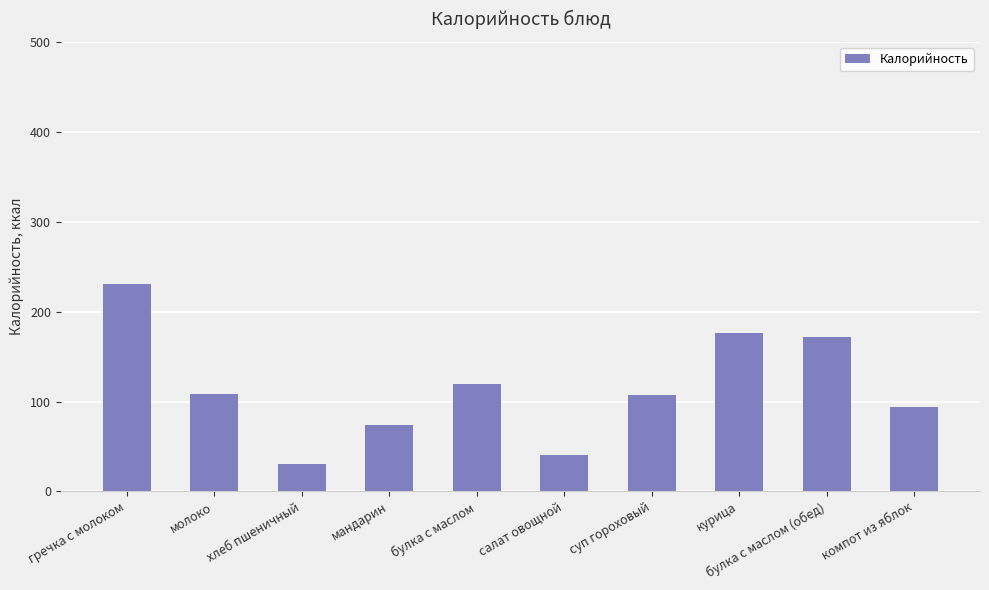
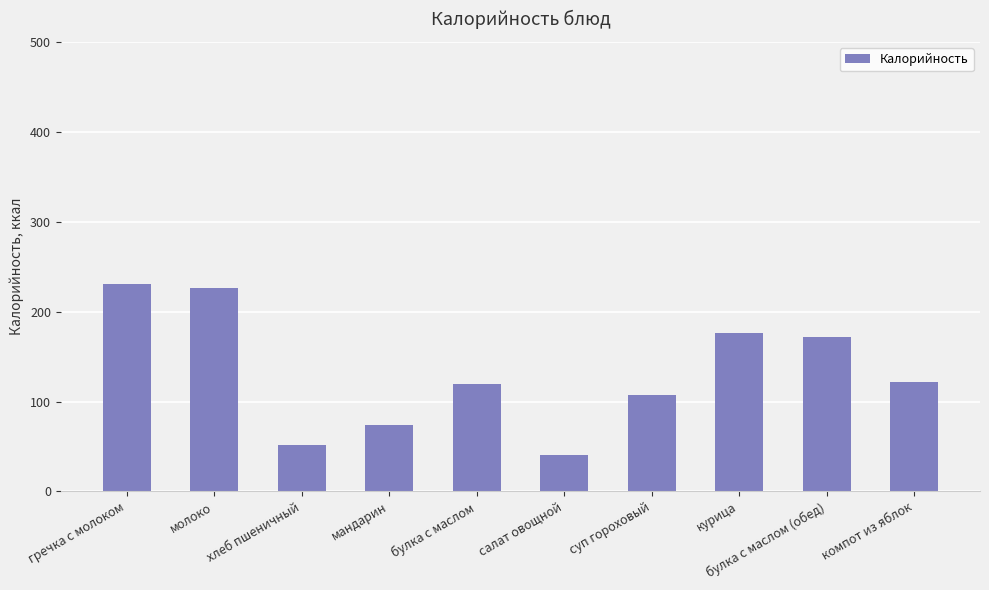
  {
    "гречка с молоком": 230,
-   "молоко": 110,
-   "хлеб пшеничный": 30,
+   "молоко": 230,
+   "хлеб пшеничный": 50,
    "мандарин": 70,
    "булка с маслом": 120,
    "салат овощной": 40,
    "суп гороховый": 110,
    "курица": 180,
    "булка с маслом (обед)": 170,
-   "компот из яблок": 90
+   "компот из яблок": 120
  }
